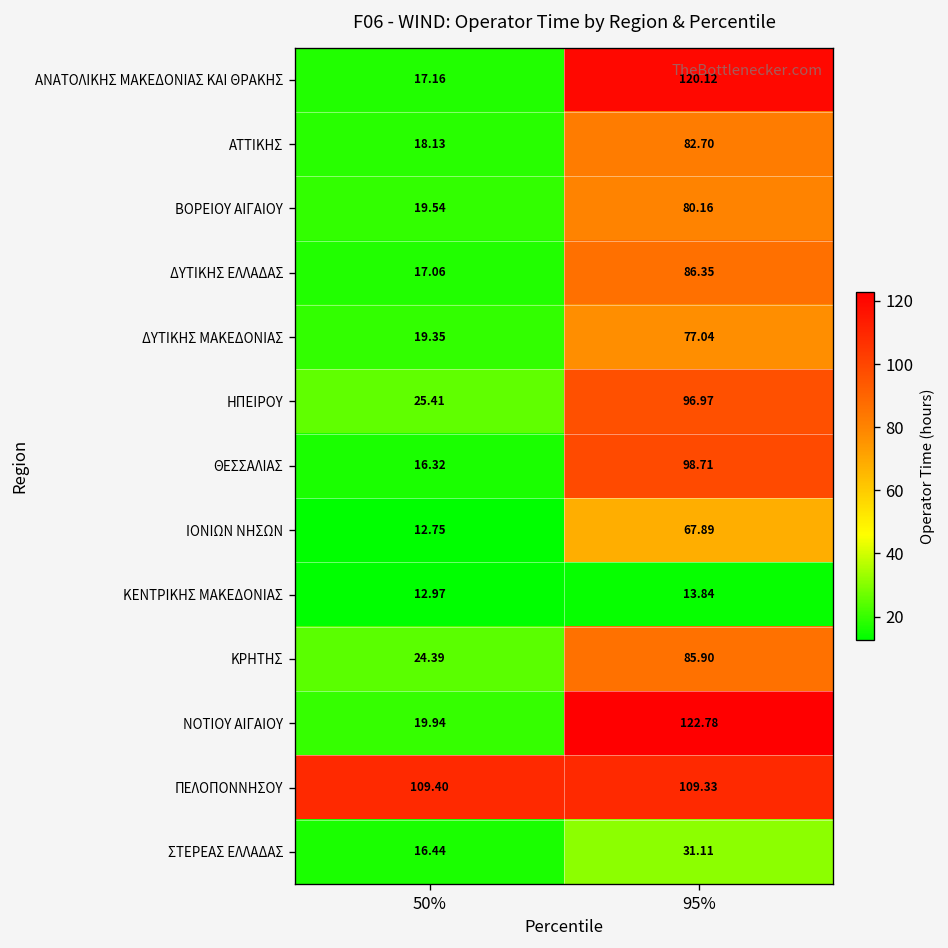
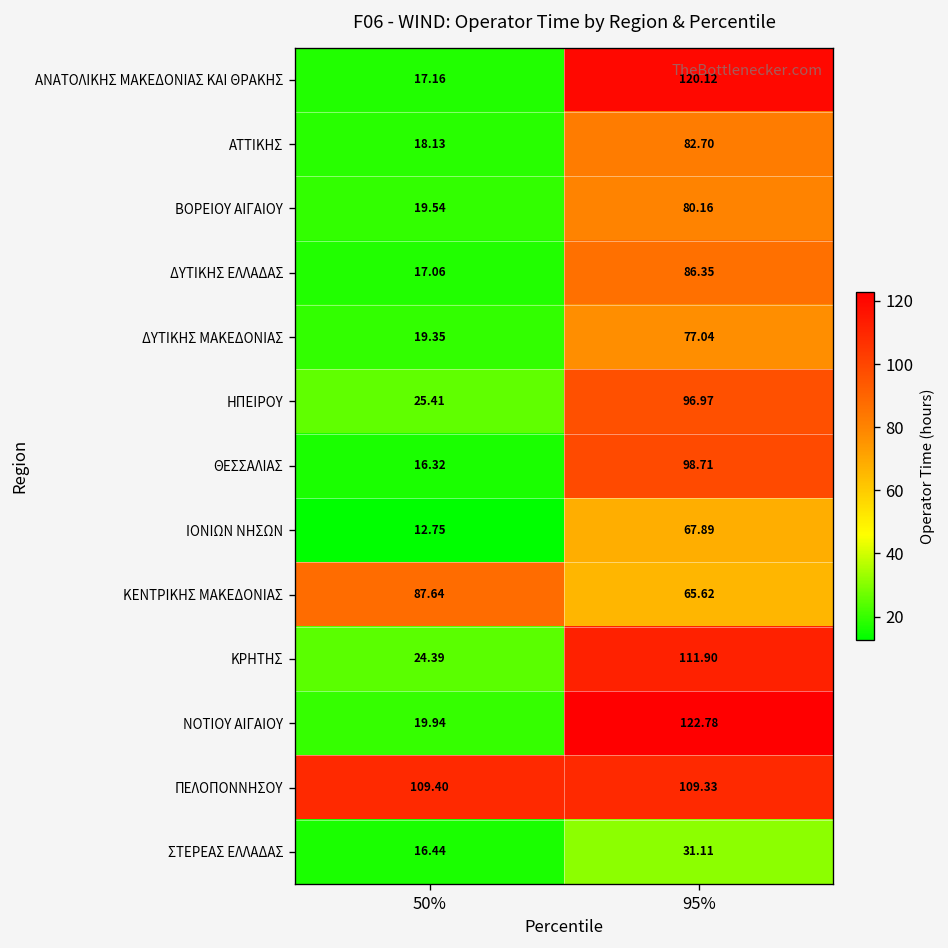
  {
    "ΑΝΑΤΟΛΙΚΗΣ ΜΑΚΕΔΟΝΙΑΣ ΚΑΙ ΘΡΑΚΗΣ": {
      "50%": 17.16
    },
    "ΑΤΤΙΚΗΣ": {
      "50%": 18.13,
      "95%": 82.70
    },
    "ΒΟΡΕΙΟΥ ΑΙΓΑΙΟΥ": {
      "50%": 19.54,
      "95%": 80.16
    },
    "ΔΥΤΙΚΗΣ ΕΛΛΑΔΑΣ": {
      "50%": 17.06,
      "95%": 86.35
    },
    "ΔΥΤΙΚΗΣ ΜΑΚΕΔΟΝΙΑΣ": {
      "50%": 19.35,
      "95%": 77.04
    },
    "ΗΠΕΙΡΟΥ": {
      "50%": 25.41,
      "95%": 96.97
    },
    "ΘΕΣΣΑΛΙΑΣ": {
      "50%": 16.32,
      "95%": 98.71
    },
    "ΙΟΝΙΩΝ ΝΗΣΩΝ": {
      "50%": 12.75,
      "95%": 67.89
    },
    "ΚΕΝΤΡΙΚΗΣ ΜΑΚΕΔΟΝΙΑΣ": {
-     "50%": 12.97,
-     "95%": 13.84
+     "50%": 87.64,
+     "95%": 65.62
    },
    "ΚΡΗΤΗΣ": {
      "50%": 24.39,
-     "95%": 85.90
+     "95%": 111.90
    },
    "ΝΟΤΙΟΥ ΑΙΓΑΙΟΥ": {
      "50%": 19.94,
      "95%": 122.78
    },
    "ΠΕΛΟΠΟΝΝΗΣΟΥ": {
      "50%": 109.40,
      "95%": 109.33
    },
    "ΣΤΕΡΕΑΣ ΕΛΛΑΔΑΣ": {
      "50%": 16.44,
      "95%": 31.11
    }
  }
